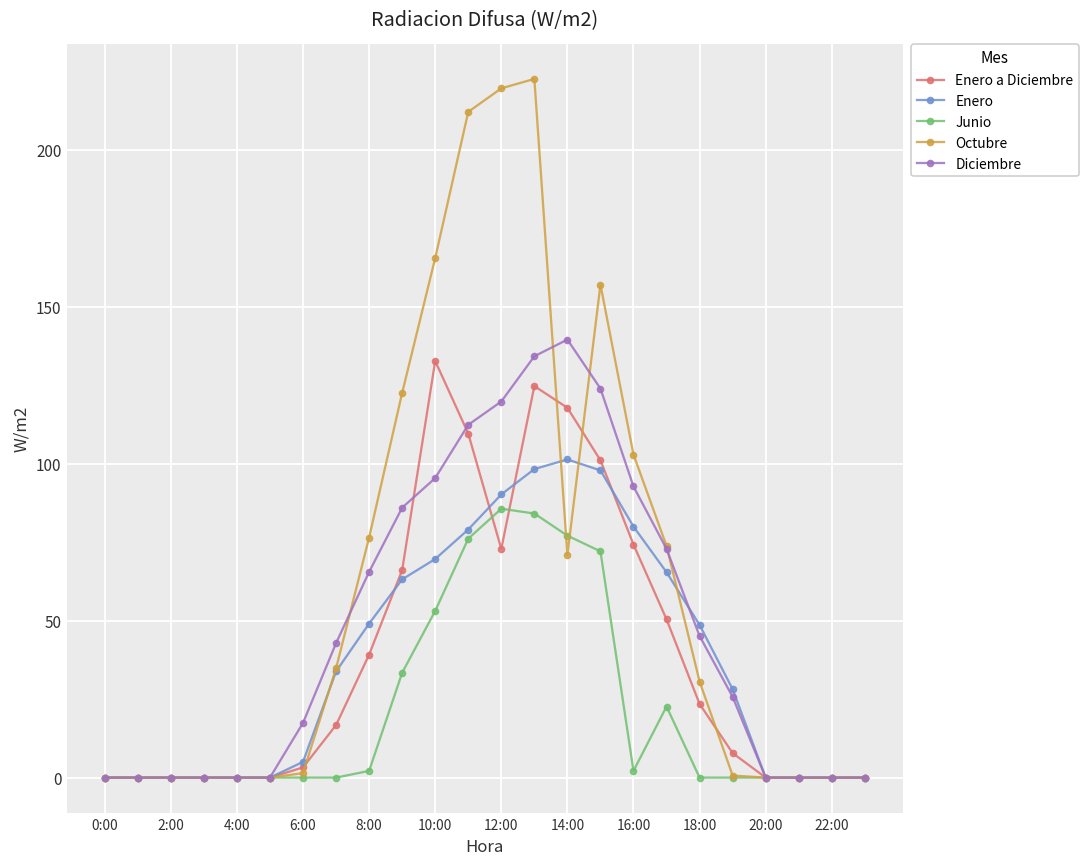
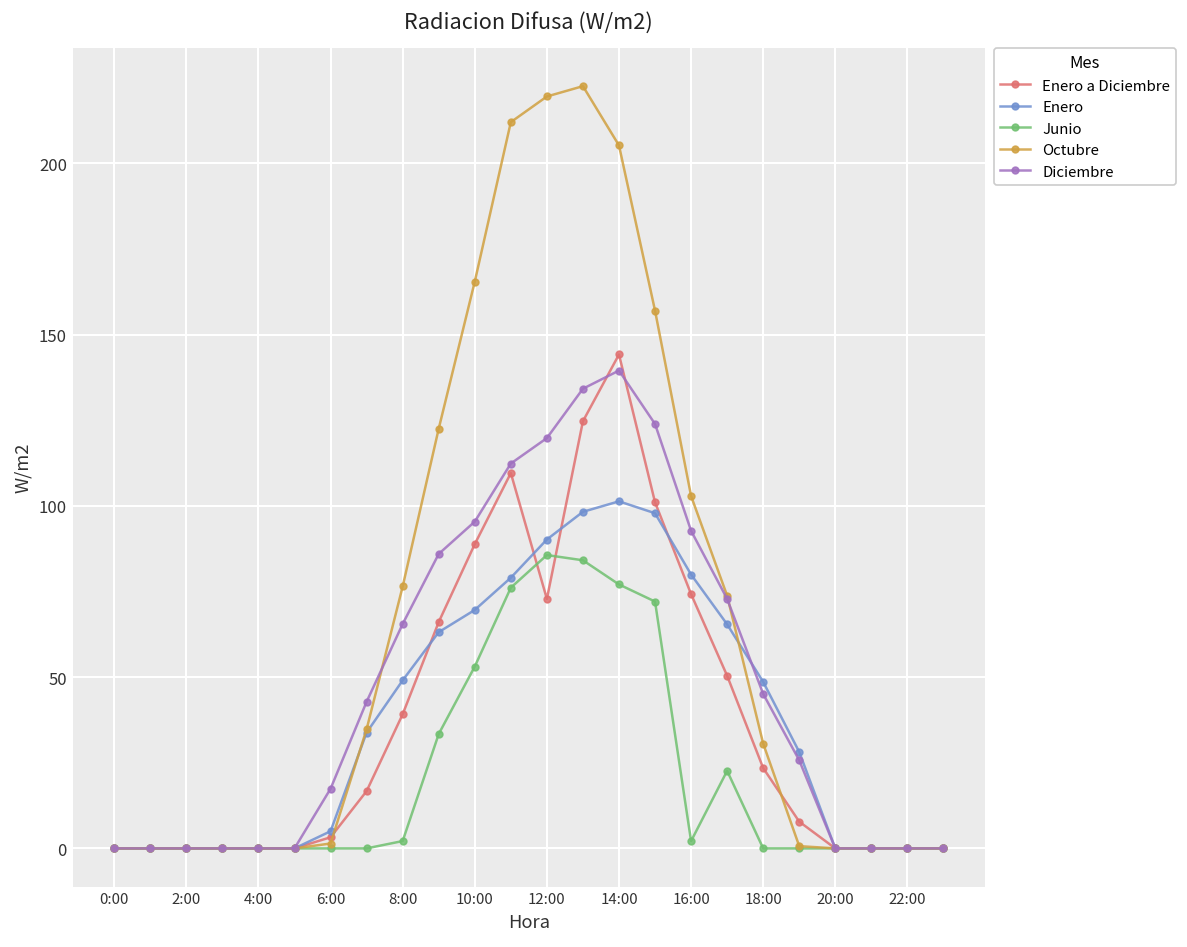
  {
    "Enero a Diciembre": {
      "6:00": 3,
      "8:00": 39,
-     "10:00": 133,
+     "10:00": 89,
      "12:00": 73,
-     "14:00": 118,
+     "14:00": 144,
      "16:00": 74,
      "18:00": 23
    },
    "Junio": {
      "6:00": 0,
      "8:00": 2,
      "10:00": 53,
      "12:00": 86,
      "14:00": 77,
      "16:00": 2,
      "18:00": 0
    },
    "Octubre": {
      "6:00": 1,
      "8:00": 76,
      "10:00": 165,
      "12:00": 220,
-     "14:00": 71,
+     "14:00": 205,
      "16:00": 103,
      "18:00": 31
    }
  }
